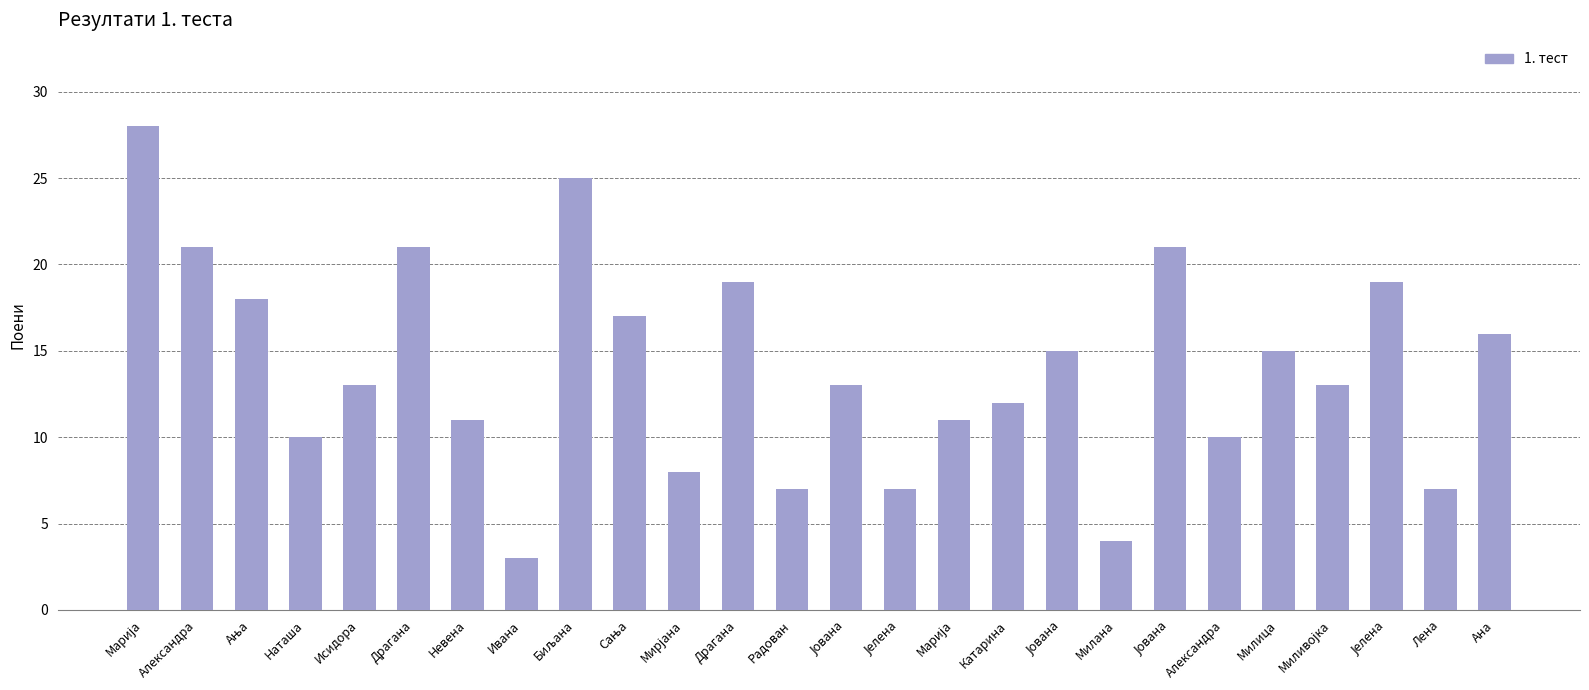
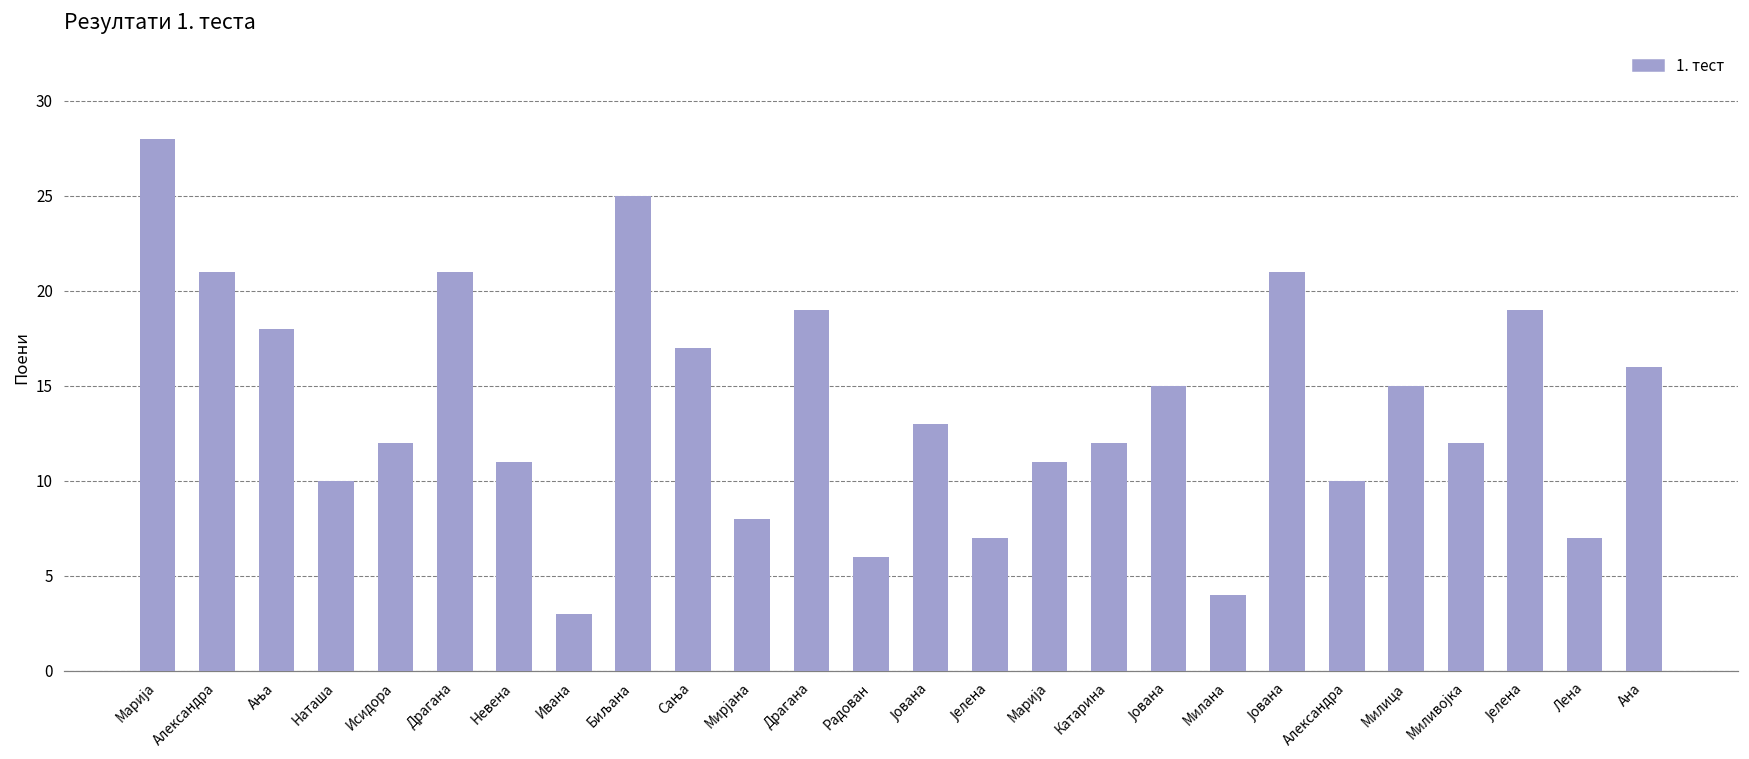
  {
    "Ања": 18,
    "Наташа": 10,
-   "Исидора": 13,
+   "Исидора": 12,
    "Невена": 11,
    "Ивана": 3,
    "Биљана": 25,
    "Сања": 17,
    "Мирјана": 8,
-   "Радован": 7,
+   "Радован": 6,
    "Катарина": 12,
    "Милана": 4,
    "Милица": 15,
-   "Миливојка": 13,
+   "Миливојка": 12,
    "Лена": 7,
    "Ана": 16
  }
